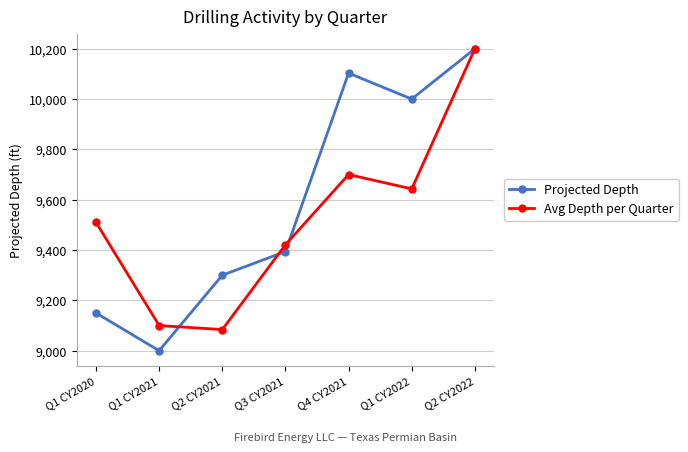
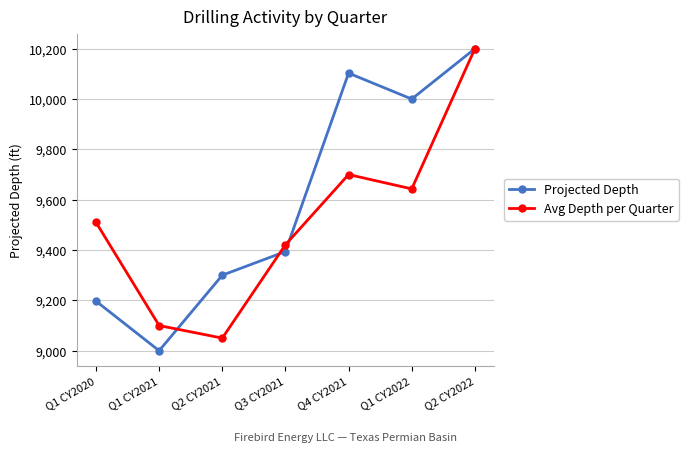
  {
    "Projected Depth": {
-     "Q1 CY2020": "9,150",
+     "Q1 CY2020": "9,200",
      "Q1 CY2021": "9,000",
      "Q2 CY2021": "9,300",
      "Q3 CY2021": "9,390",
      "Q4 CY2021": "10,100",
      "Q1 CY2022": "10,000"
    },
    "Avg Depth per Quarter": {
      "Q1 CY2020": "9,510",
      "Q1 CY2021": "9,100",
-     "Q2 CY2021": "9,080",
+     "Q2 CY2021": "9,050",
      "Q3 CY2021": "9,420",
      "Q4 CY2021": "9,700",
      "Q1 CY2022": "9,640"
    }
  }
